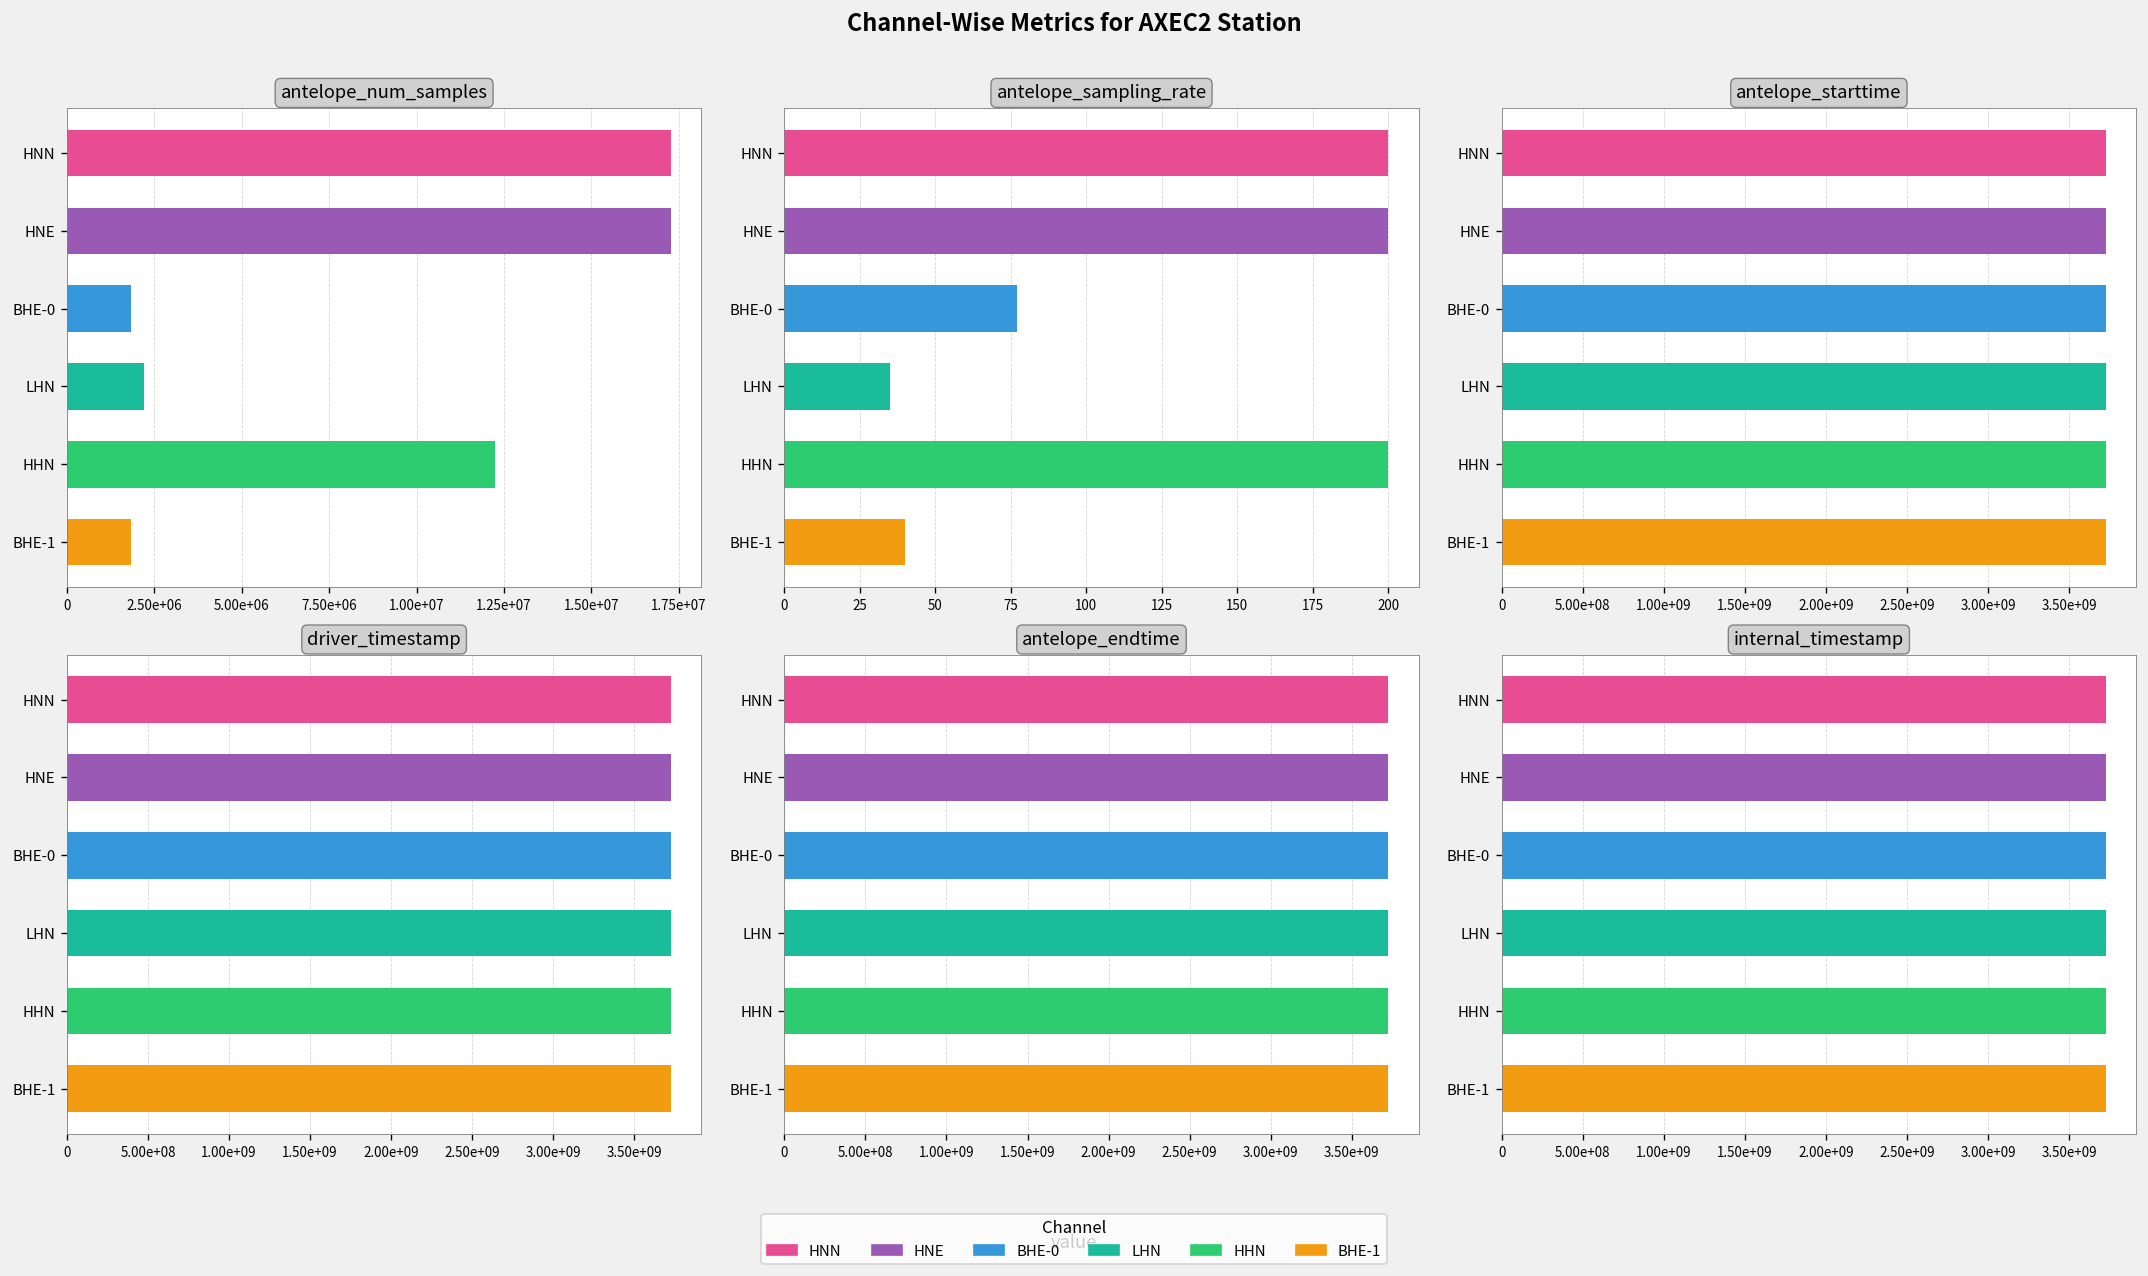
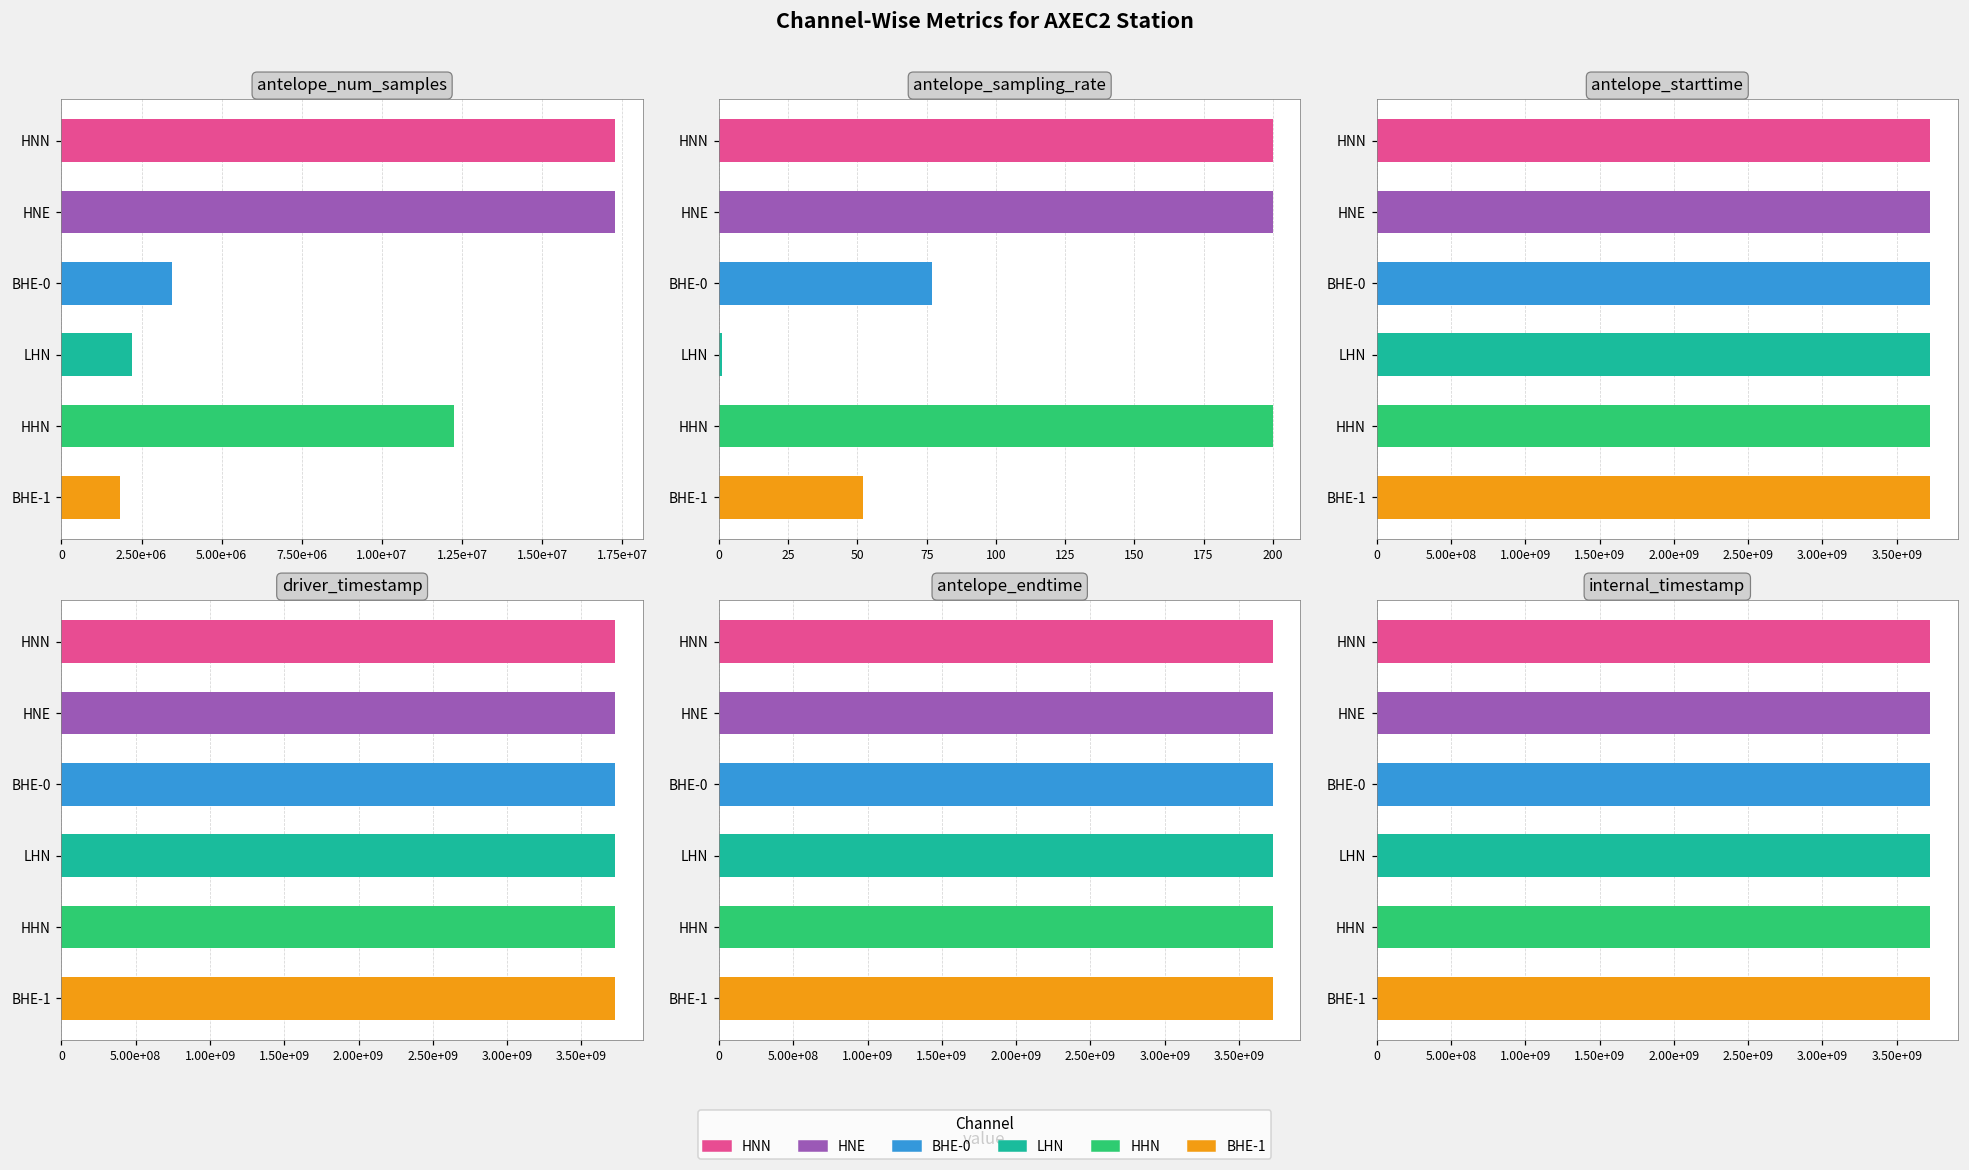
  {
    "antelope_num_samples": {
      "HNN": 17300000,
      "HNE": 17300000,
-     "BHE-0": 1800000,
+     "BHE-0": 3500000,
      "LHN": 2200000,
      "HHN": 12300000,
      "BHE-1": 1800000
    },
    "antelope_sampling_rate": {
      "HNN": 200,
      "HNE": 200,
      "BHE-0": 77,
-     "LHN": 35,
+     "LHN": 1,
      "HHN": 200,
-     "BHE-1": 40
+     "BHE-1": 52
    },
    "antelope_starttime": {
      "HNN": 3730000000,
      "HNE": 3730000000,
      "BHE-0": 3730000000,
      "LHN": 3730000000,
      "HHN": 3730000000,
      "BHE-1": 3730000000
    },
    "driver_timestamp": {
      "HNN": 3730000000,
      "HNE": 3730000000,
      "BHE-0": 3730000000,
      "LHN": 3730000000,
      "HHN": 3730000000,
      "BHE-1": 3730000000
    },
    "antelope_endtime": {
      "HNN": 3730000000,
      "HNE": 3730000000,
      "BHE-0": 3730000000,
      "LHN": 3730000000,
      "HHN": 3730000000,
      "BHE-1": 3730000000
    },
    "internal_timestamp": {
      "HNN": 3730000000,
      "HNE": 3730000000,
      "BHE-0": 3730000000,
      "LHN": 3730000000,
      "HHN": 3730000000,
      "BHE-1": 3730000000
    }
  }
